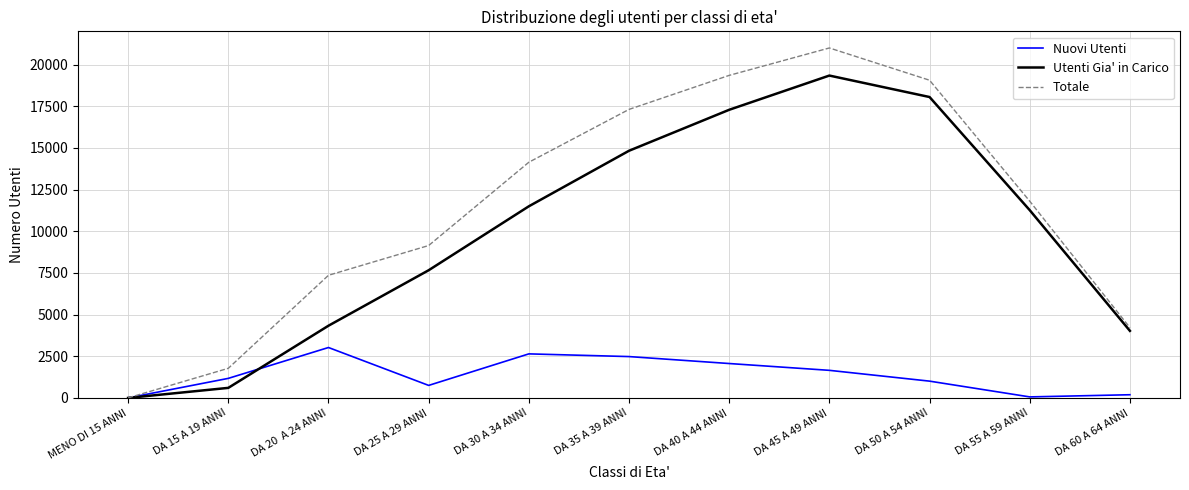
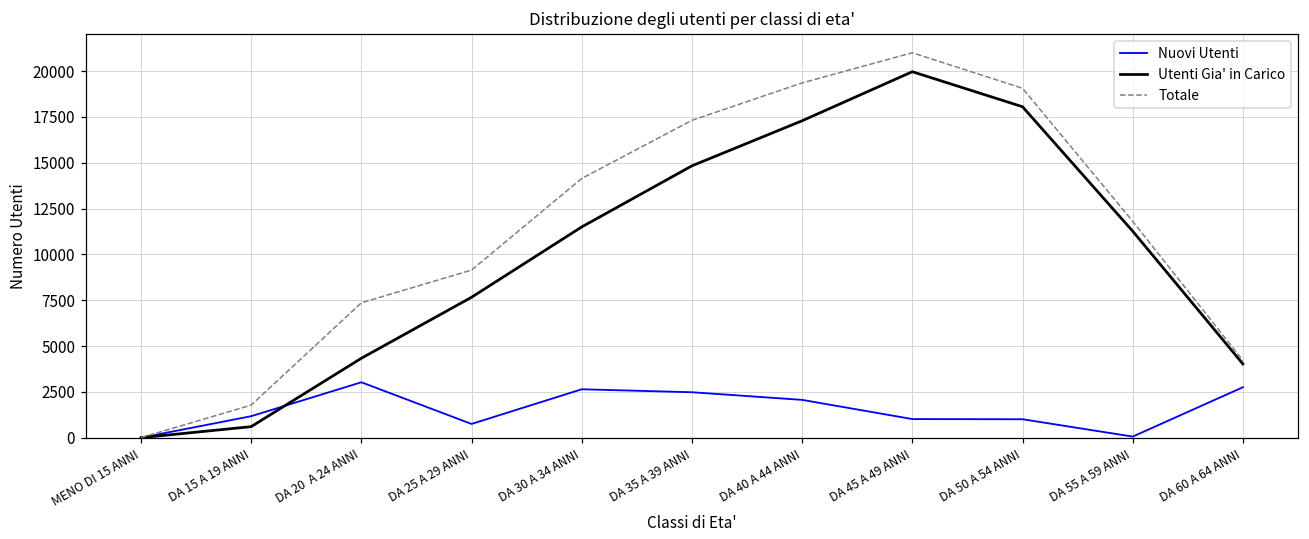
  {
    "Nuovi Utenti": {
      "DA 15 A 19 ANNI": 1200,
      "DA 20 A 24 ANNI": 3000,
      "DA 25 A 29 ANNI": 800,
      "DA 30 A 34 ANNI": 2600,
      "DA 35 A 39 ANNI": 2500,
      "DA 40 A 44 ANNI": 2100,
-     "DA 45 A 49 ANNI": 1700,
+     "DA 45 A 49 ANNI": 1000,
      "DA 50 A 54 ANNI": 1000,
      "DA 55 A 59 ANNI": 100,
-     "DA 60 A 64 ANNI": 200
+     "DA 60 A 64 ANNI": 2800
    },
    "Utenti Gia' in Carico": {
      "DA 15 A 19 ANNI": 600,
      "DA 20 A 24 ANNI": 4300,
      "DA 25 A 29 ANNI": 7700,
      "DA 30 A 34 ANNI": 11500,
      "DA 35 A 39 ANNI": 14800,
      "DA 40 A 44 ANNI": 17300,
-     "DA 45 A 49 ANNI": 19300,
+     "DA 45 A 49 ANNI": 20000,
      "DA 50 A 54 ANNI": 18100,
      "DA 55 A 59 ANNI": 11300,
      "DA 60 A 64 ANNI": 4000
    },
    "Totale": {
      "DA 15 A 19 ANNI": 1800,
      "DA 20 A 24 ANNI": 7400,
      "DA 25 A 29 ANNI": 9100,
      "DA 30 A 34 ANNI": 14100,
      "DA 35 A 39 ANNI": 17300,
      "DA 40 A 44 ANNI": 19400,
      "DA 45 A 49 ANNI": 21000,
      "DA 50 A 54 ANNI": 19100,
      "DA 55 A 59 ANNI": 11800,
      "DA 60 A 64 ANNI": 4200
    }
  }
